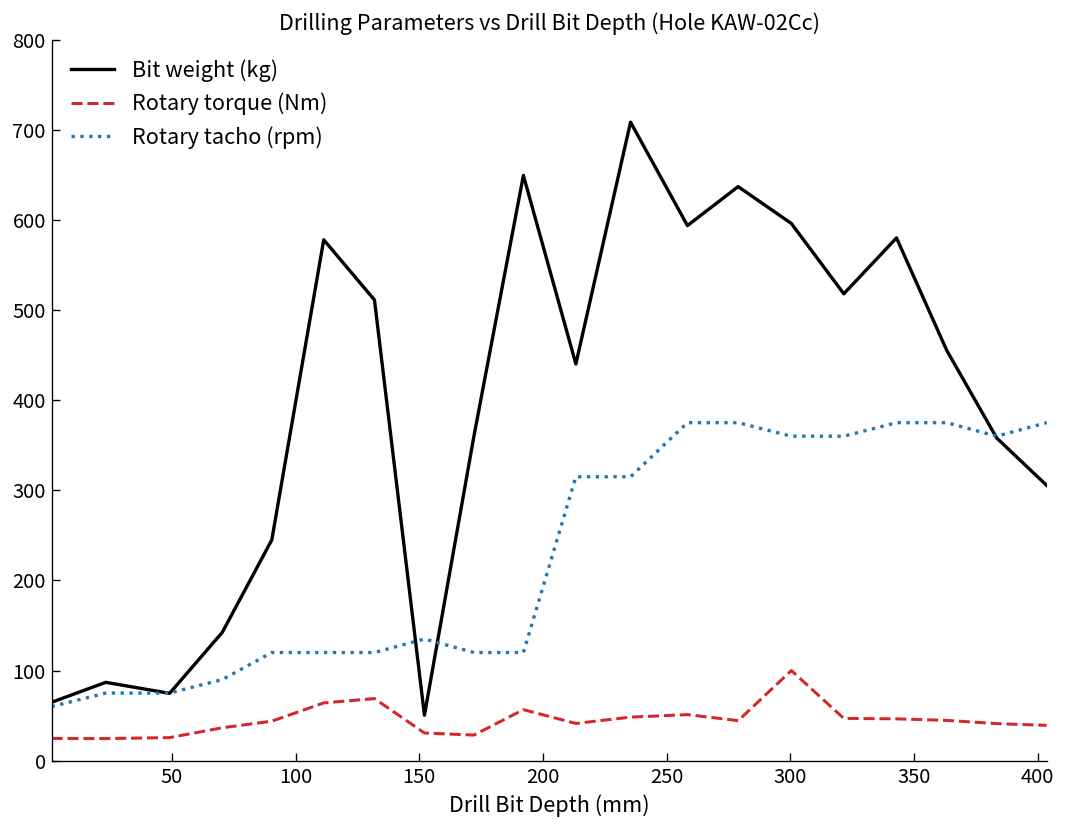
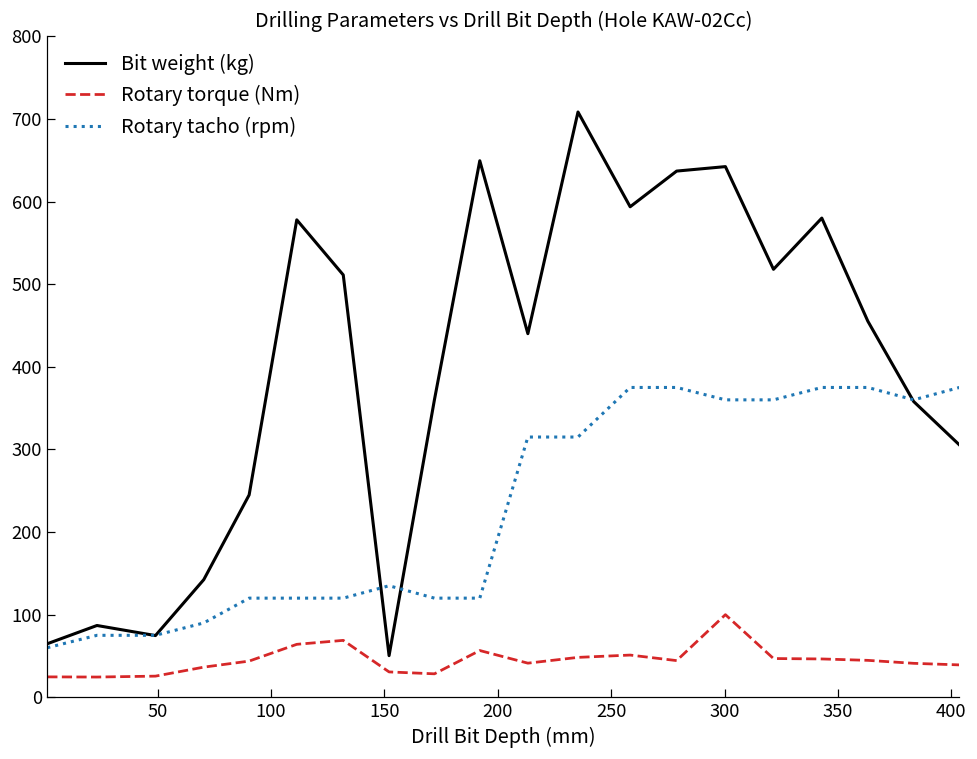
  {
    "Bit weight (kg)": {
-     "300": 600
+     "300": 640
    },
    "Rotary torque (Nm)": {
      "300": 100
    },
    "Rotary tacho (rpm)": {
      "300": 360
    }
  }
